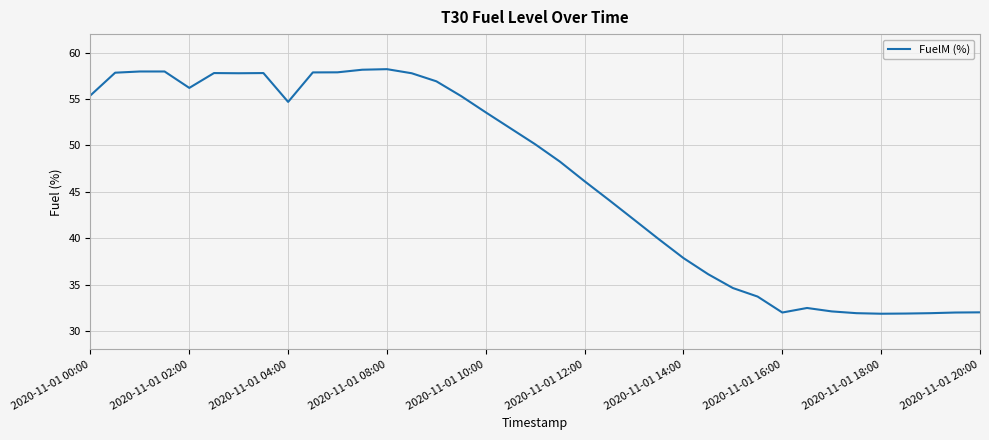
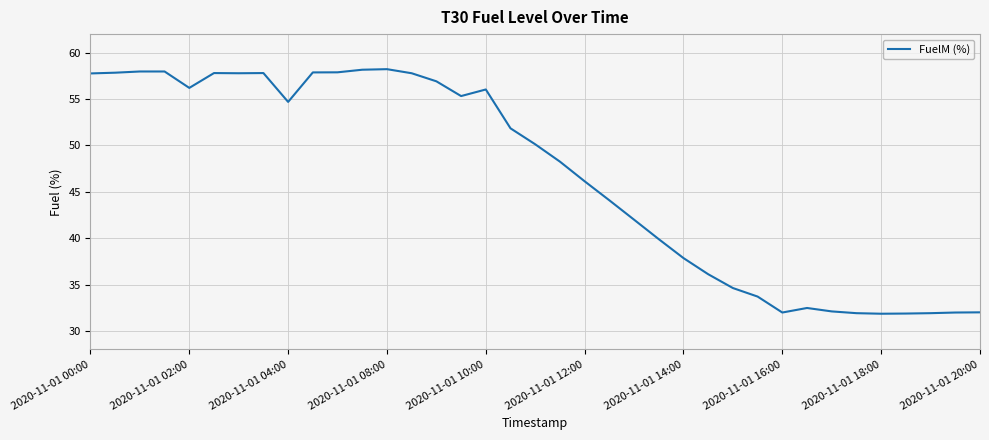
  {
-   "2020-11-01 00:00": 55,
+   "2020-11-01 00:00": 58,
    "2020-11-01 02:00": 56,
    "2020-11-01 04:00": 55,
    "2020-11-01 08:00": 58,
-   "2020-11-01 10:00": 54,
+   "2020-11-01 10:00": 56,
    "2020-11-01 12:00": 46,
    "2020-11-01 14:00": 38,
    "2020-11-01 16:00": 32,
    "2020-11-01 18:00": 32,
    "2020-11-01 20:00": 32
  }
